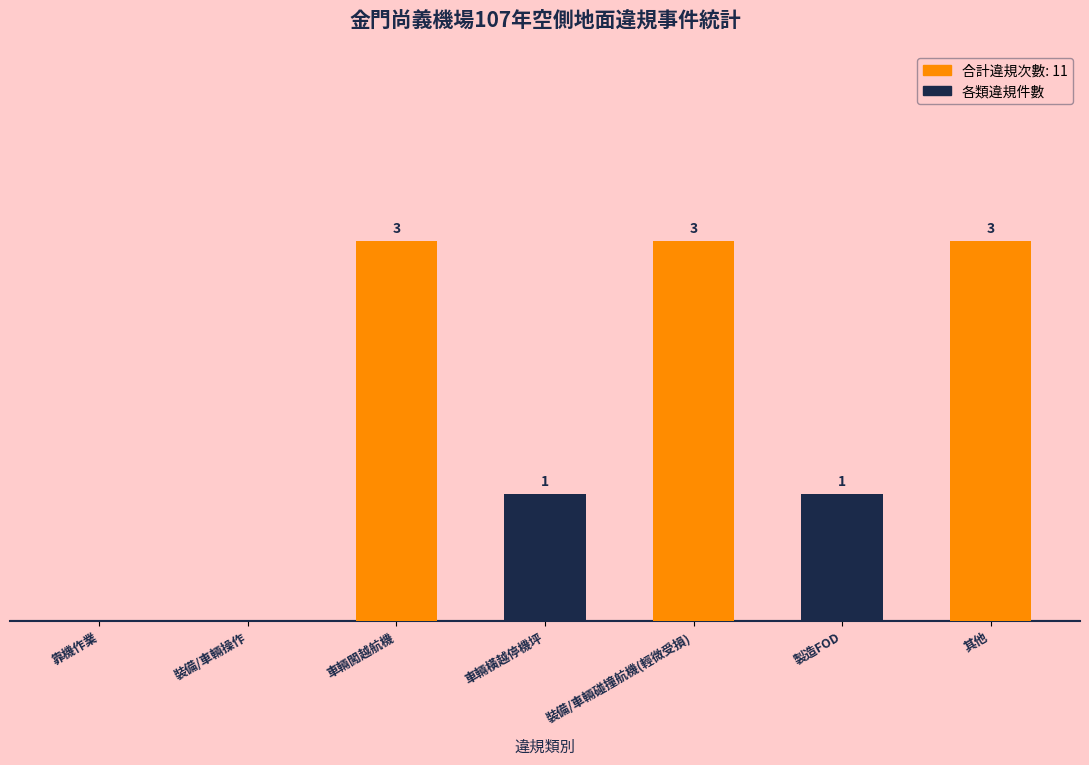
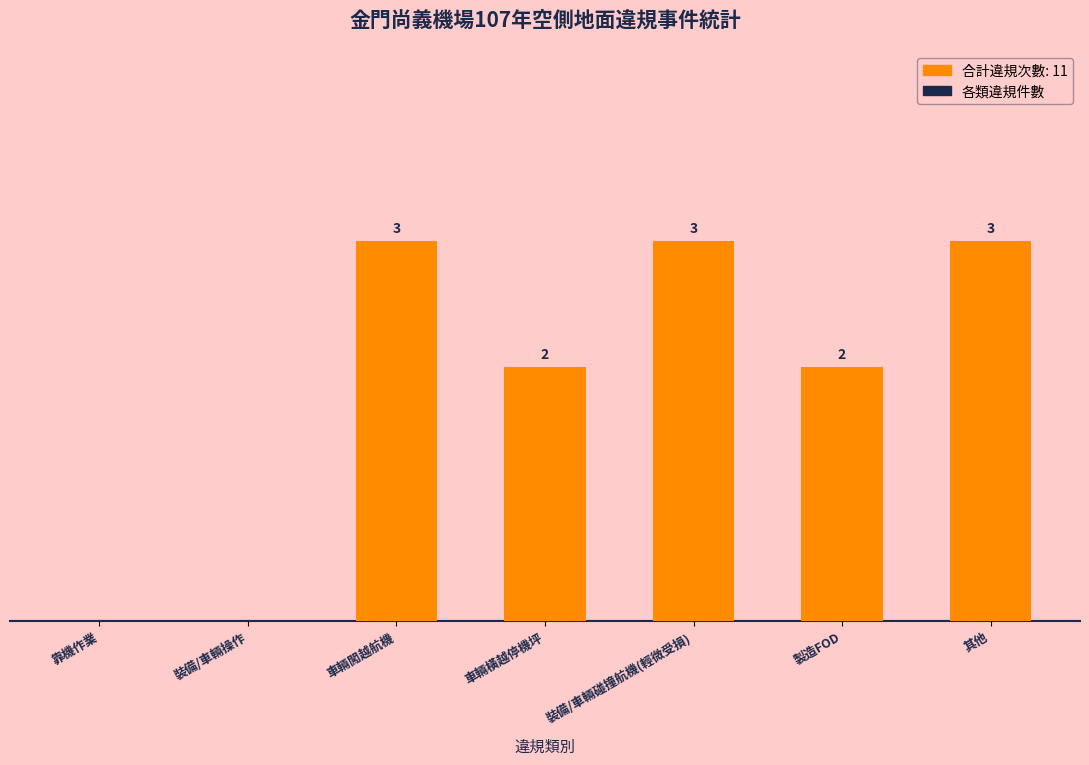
  {
    "車輛闖越航機": 3,
-   "車輛橫越停機坪": 1,
+   "車輛橫越停機坪": 2,
    "裝備/車輛碰撞航機(輕微受損)": 3,
-   "製造FOD": 1,
+   "製造FOD": 2,
    "其他": 3
  }
